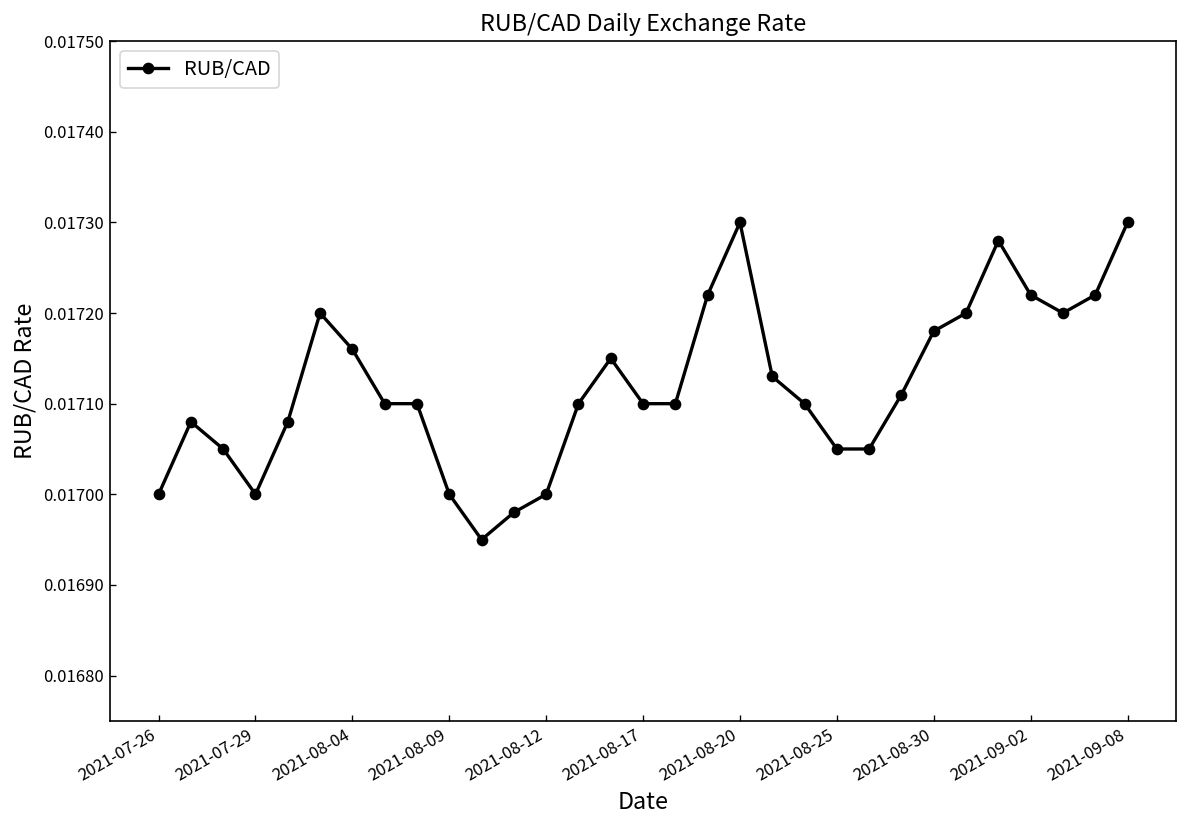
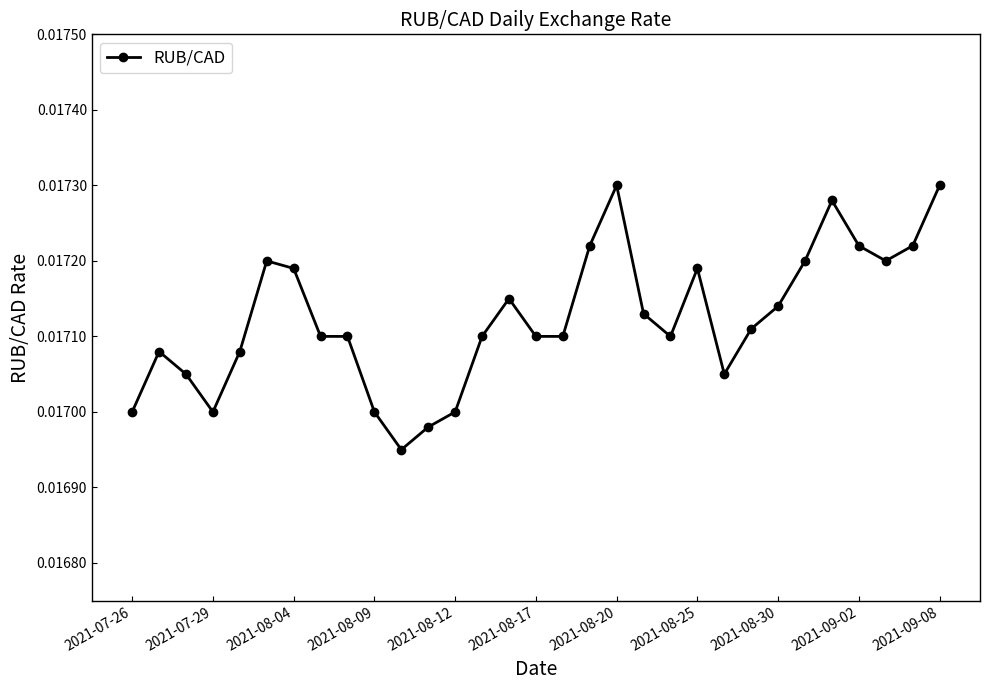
  {
    "2021-07-26": 0.01700,
    "2021-07-29": 0.01700,
-   "2021-08-04": 0.01716,
+   "2021-08-04": 0.01719,
    "2021-08-09": 0.01700,
    "2021-08-12": 0.01700,
    "2021-08-17": 0.01710,
    "2021-08-20": 0.01730,
-   "2021-08-25": 0.01705,
-   "2021-08-30": 0.01718,
+   "2021-08-25": 0.01719,
+   "2021-08-30": 0.01714,
    "2021-09-02": 0.01722,
    "2021-09-08": 0.01730
  }
